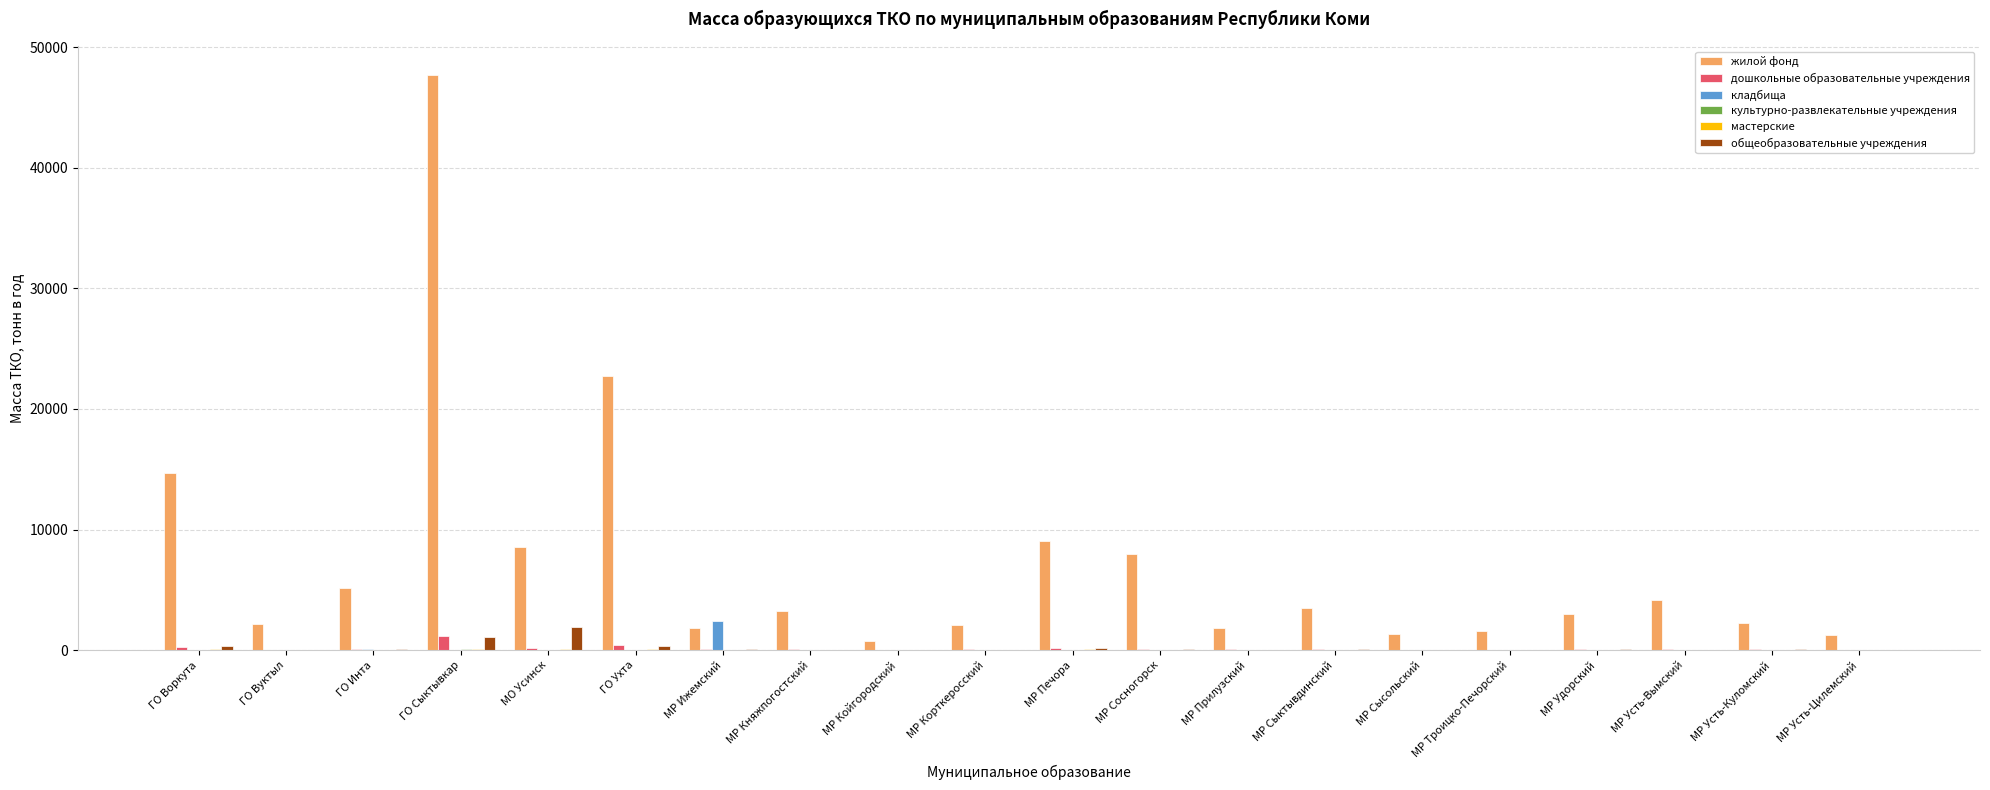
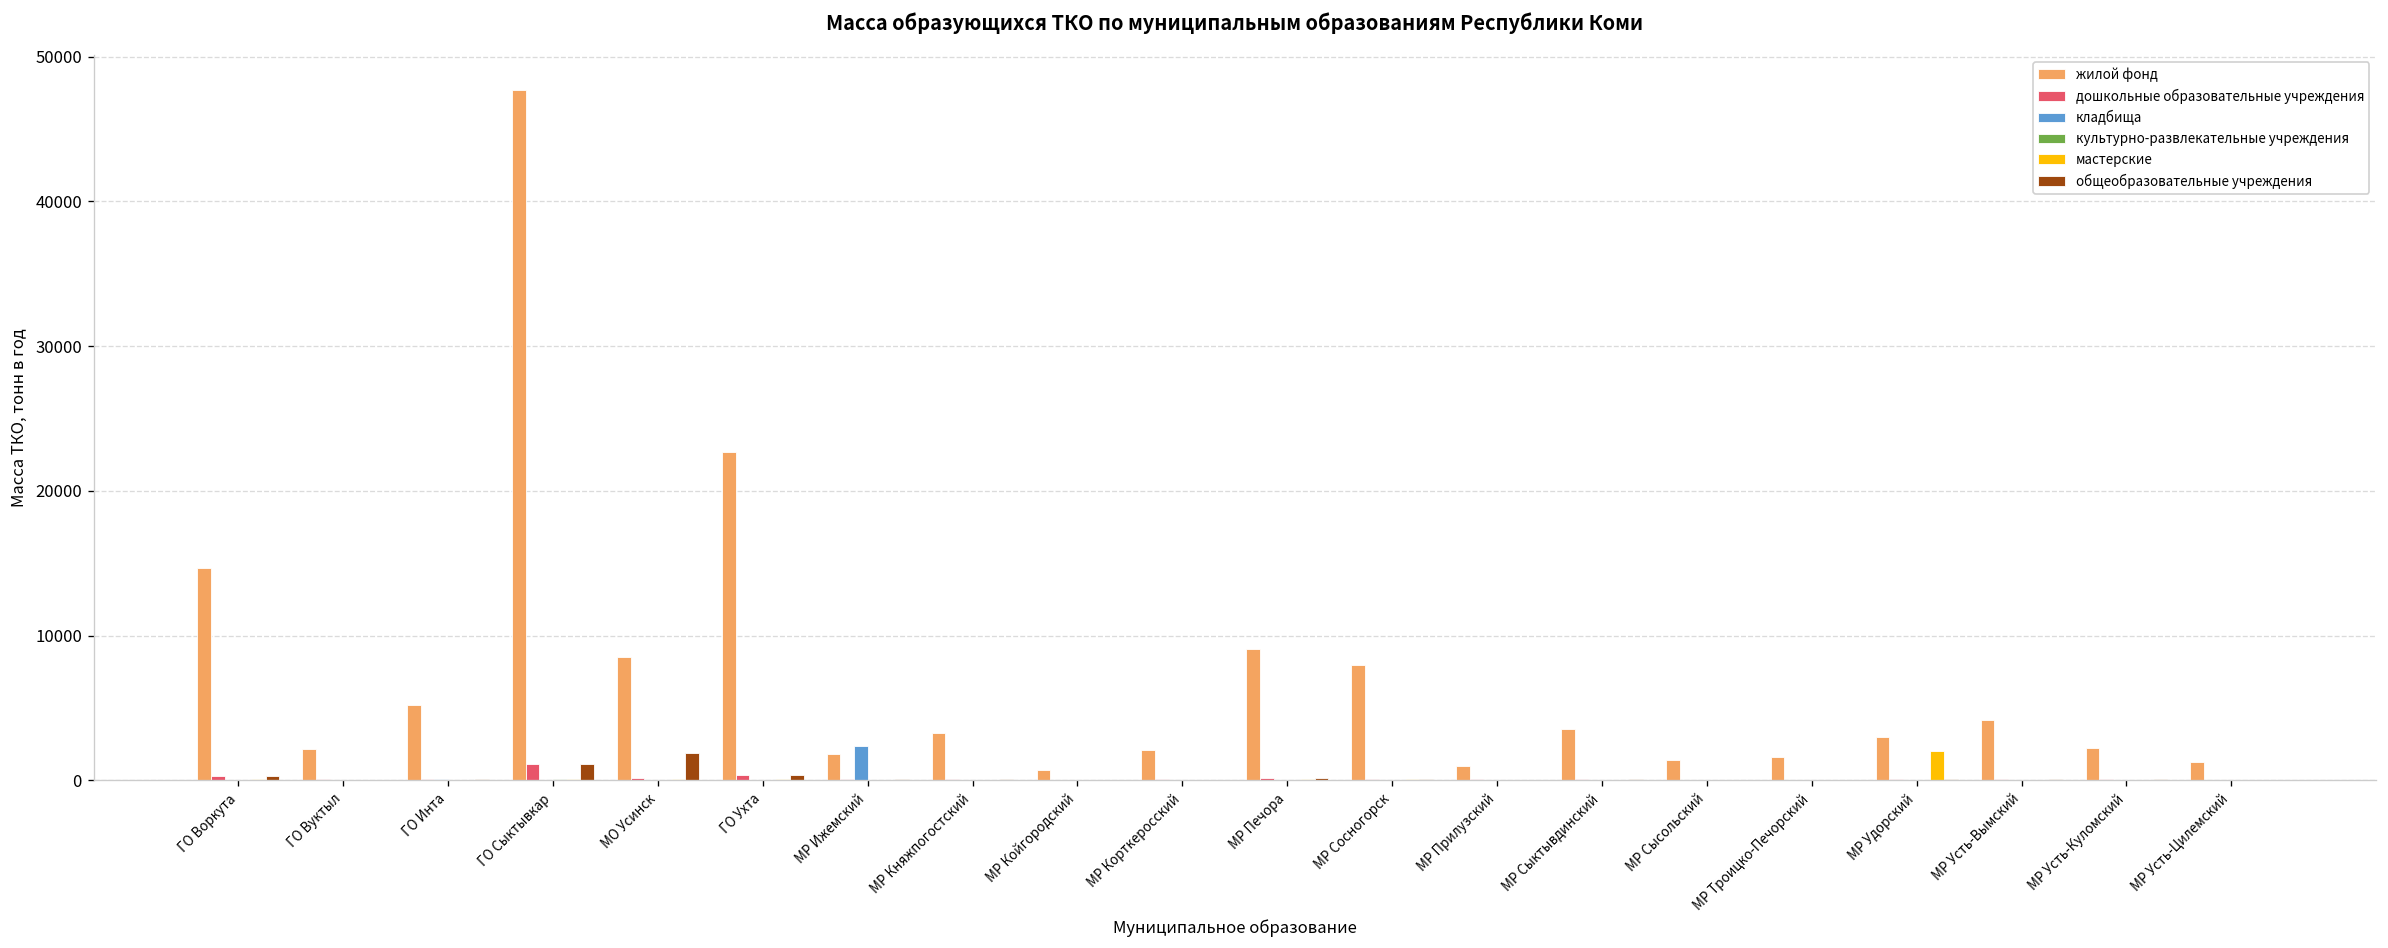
  {
    "жилой фонд": {
      "ГО Воркута": 14700,
      "ГО Вуктыл": 2100,
      "ГО Инта": 5200,
      "ГО Сыктывкар": 47700,
      "МО Усинск": 8500,
      "ГО Ухта": 22700,
      "МР Ижемский": 1800,
      "МР Княжпогостский": 3200,
      "МР Койгородский": 700,
      "МР Корткеросский": 2100,
      "МР Печора": 9100,
      "МР Сосногорск": 7900,
-     "МР Прилузский": 1900,
+     "МР Прилузский": 1000,
      "МР Сыктывдинский": 3500,
      "МР Сысольский": 1400,
      "МР Троицко-Печорский": 1600,
      "МР Удорский": 3000,
      "МР Усть-Вымский": 4200,
      "МР Усть-Куломский": 2300,
      "МР Усть-Цилемский": 1300
    },
    "дошкольные образовательные учреждения": {
      "ГО Воркута": 300,
      "ГО Сыктывкар": 1200,
      "ГО Ухта": 400
    },
    "кладбища": {
      "МР Ижемский": 2400
    },
    "мастерские": {
-     "МР Удорский": 0
+     "МР Удорский": 2000
    },
    "общеобразовательные учреждения": {
      "ГО Воркута": 300,
      "ГО Сыктывкар": 1100,
      "МО Усинск": 1900,
      "ГО Ухта": 400
    }
  }
